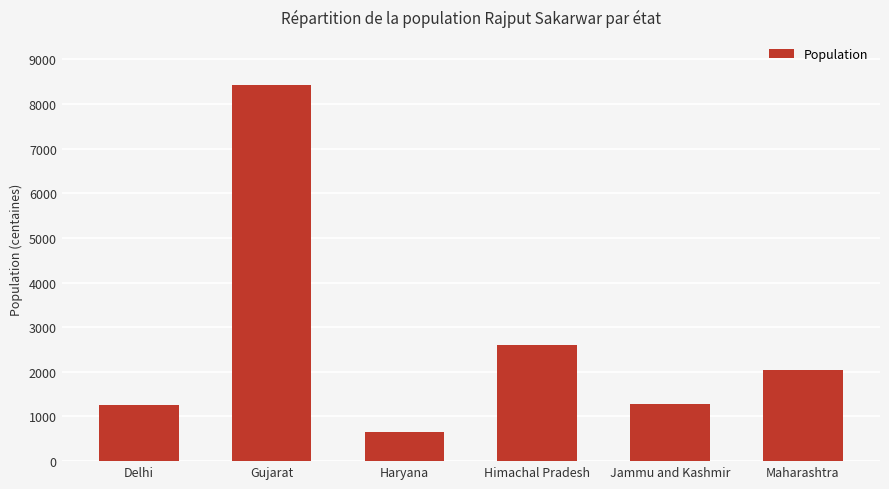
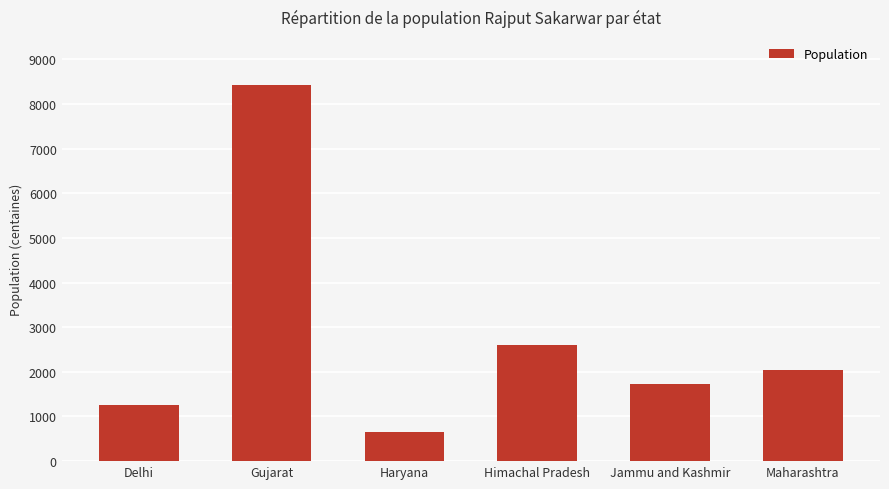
  {
    "Delhi": 1200,
    "Gujarat": 8400,
    "Haryana": 700,
    "Himachal Pradesh": 2600,
-   "Jammu and Kashmir": 1300,
+   "Jammu and Kashmir": 1700,
    "Maharashtra": 2000
  }
